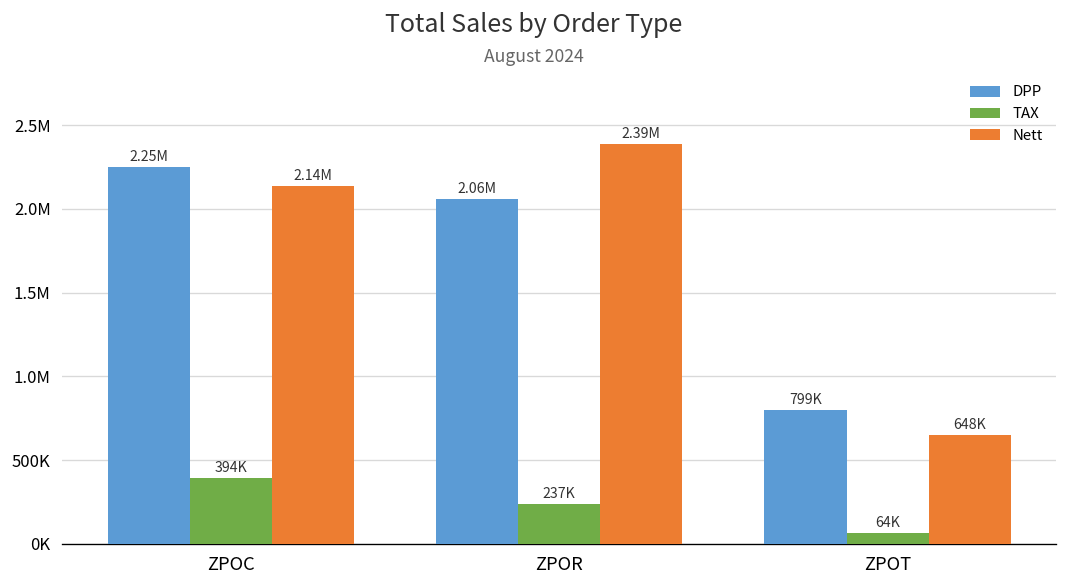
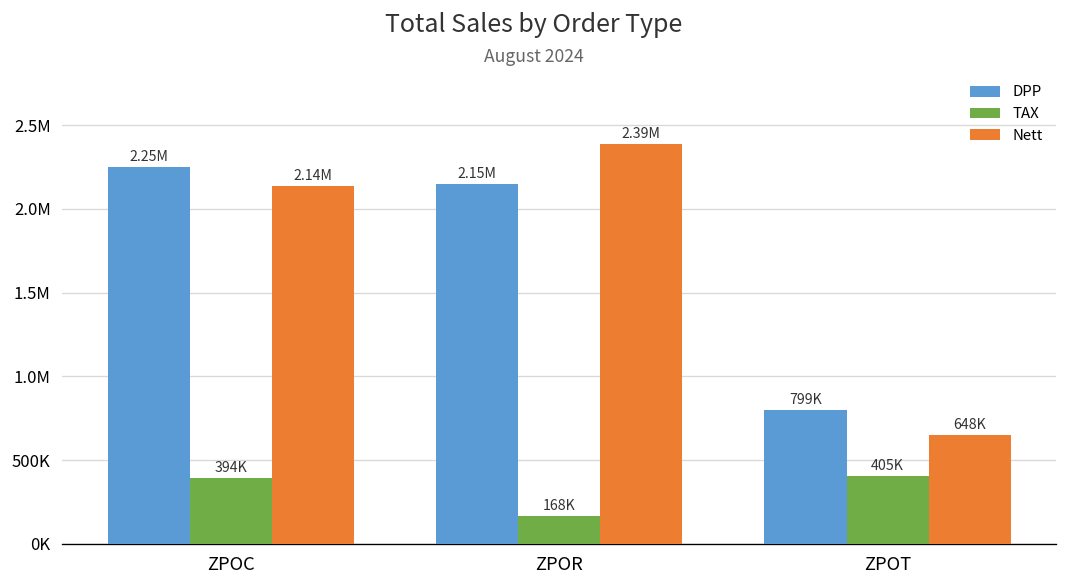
  {
    "DPP": {
      "ZPOC": "2.25M",
-     "ZPOR": "2.06M",
+     "ZPOR": "2.15M",
      "ZPOT": "799K"
    },
    "TAX": {
      "ZPOC": "394K",
-     "ZPOR": "237K",
-     "ZPOT": "64K"
+     "ZPOR": "168K",
+     "ZPOT": "405K"
    },
    "Nett": {
      "ZPOC": "2.14M",
      "ZPOR": "2.39M",
      "ZPOT": "648K"
    }
  }
